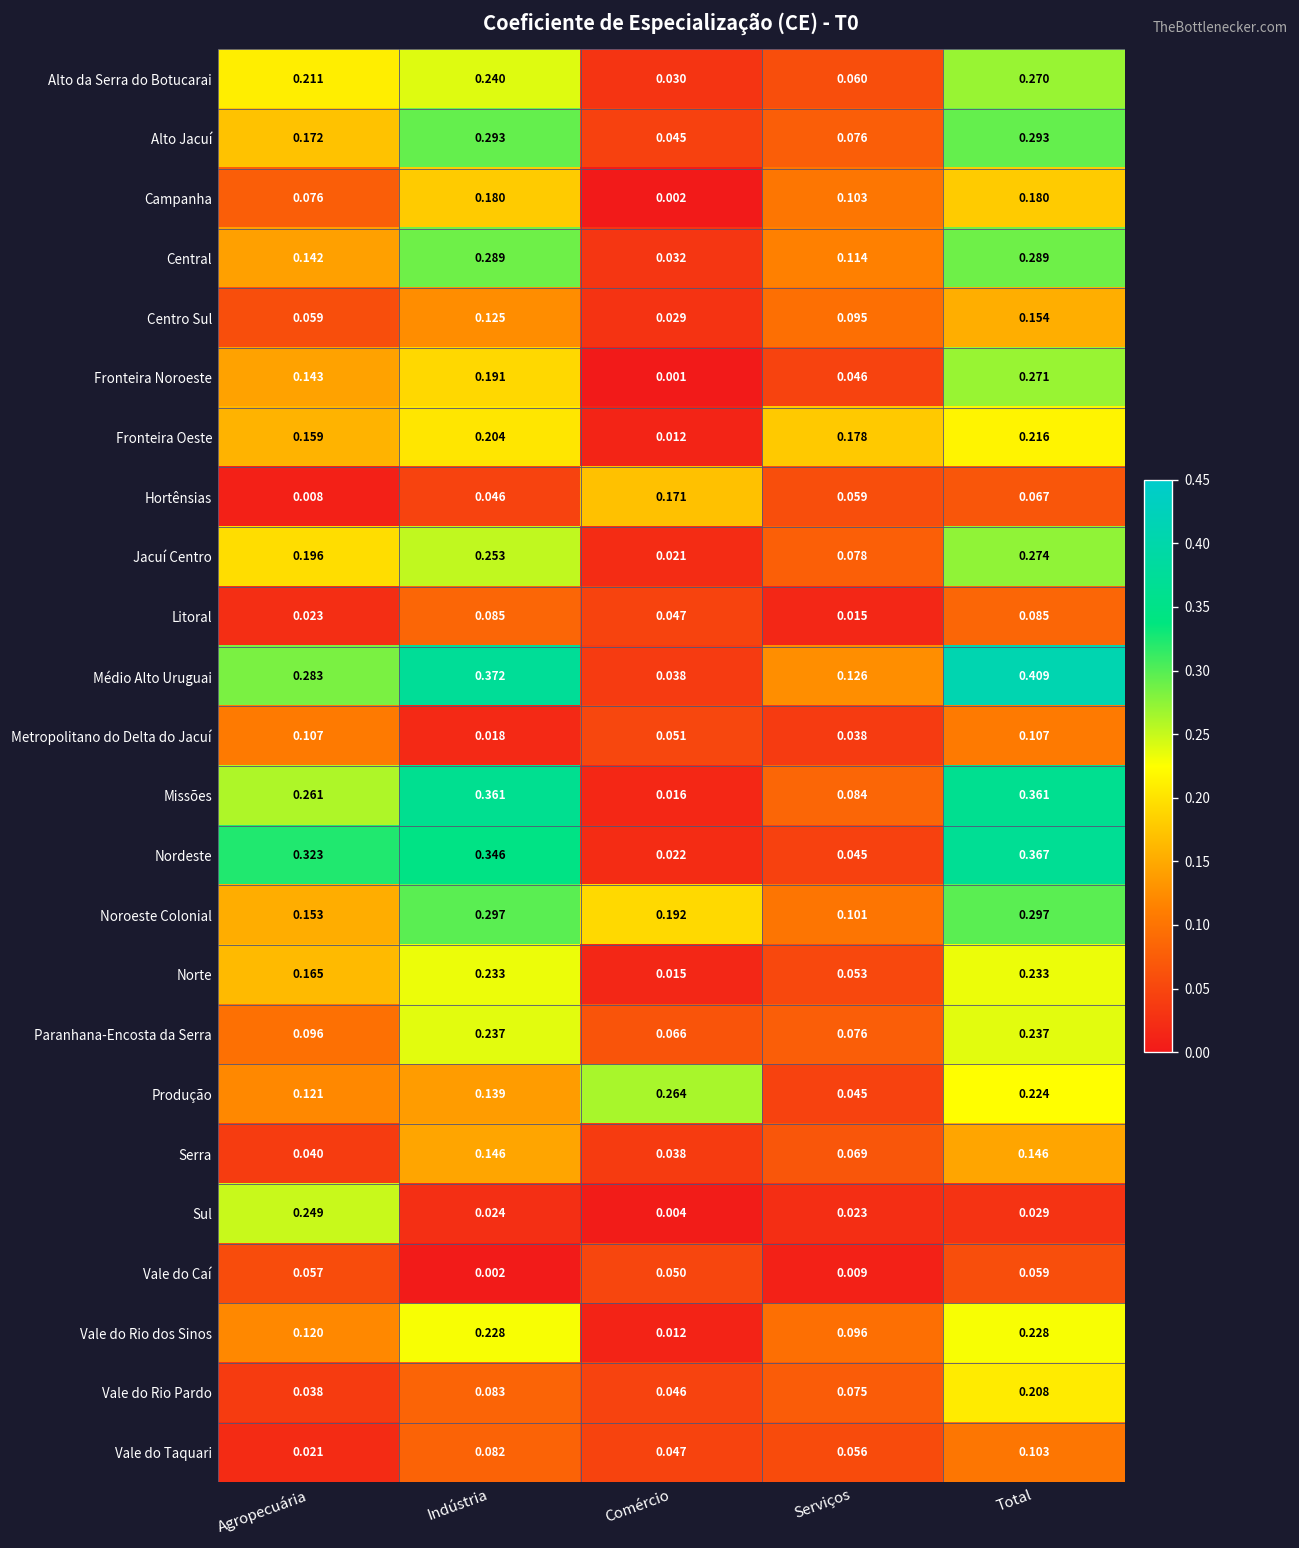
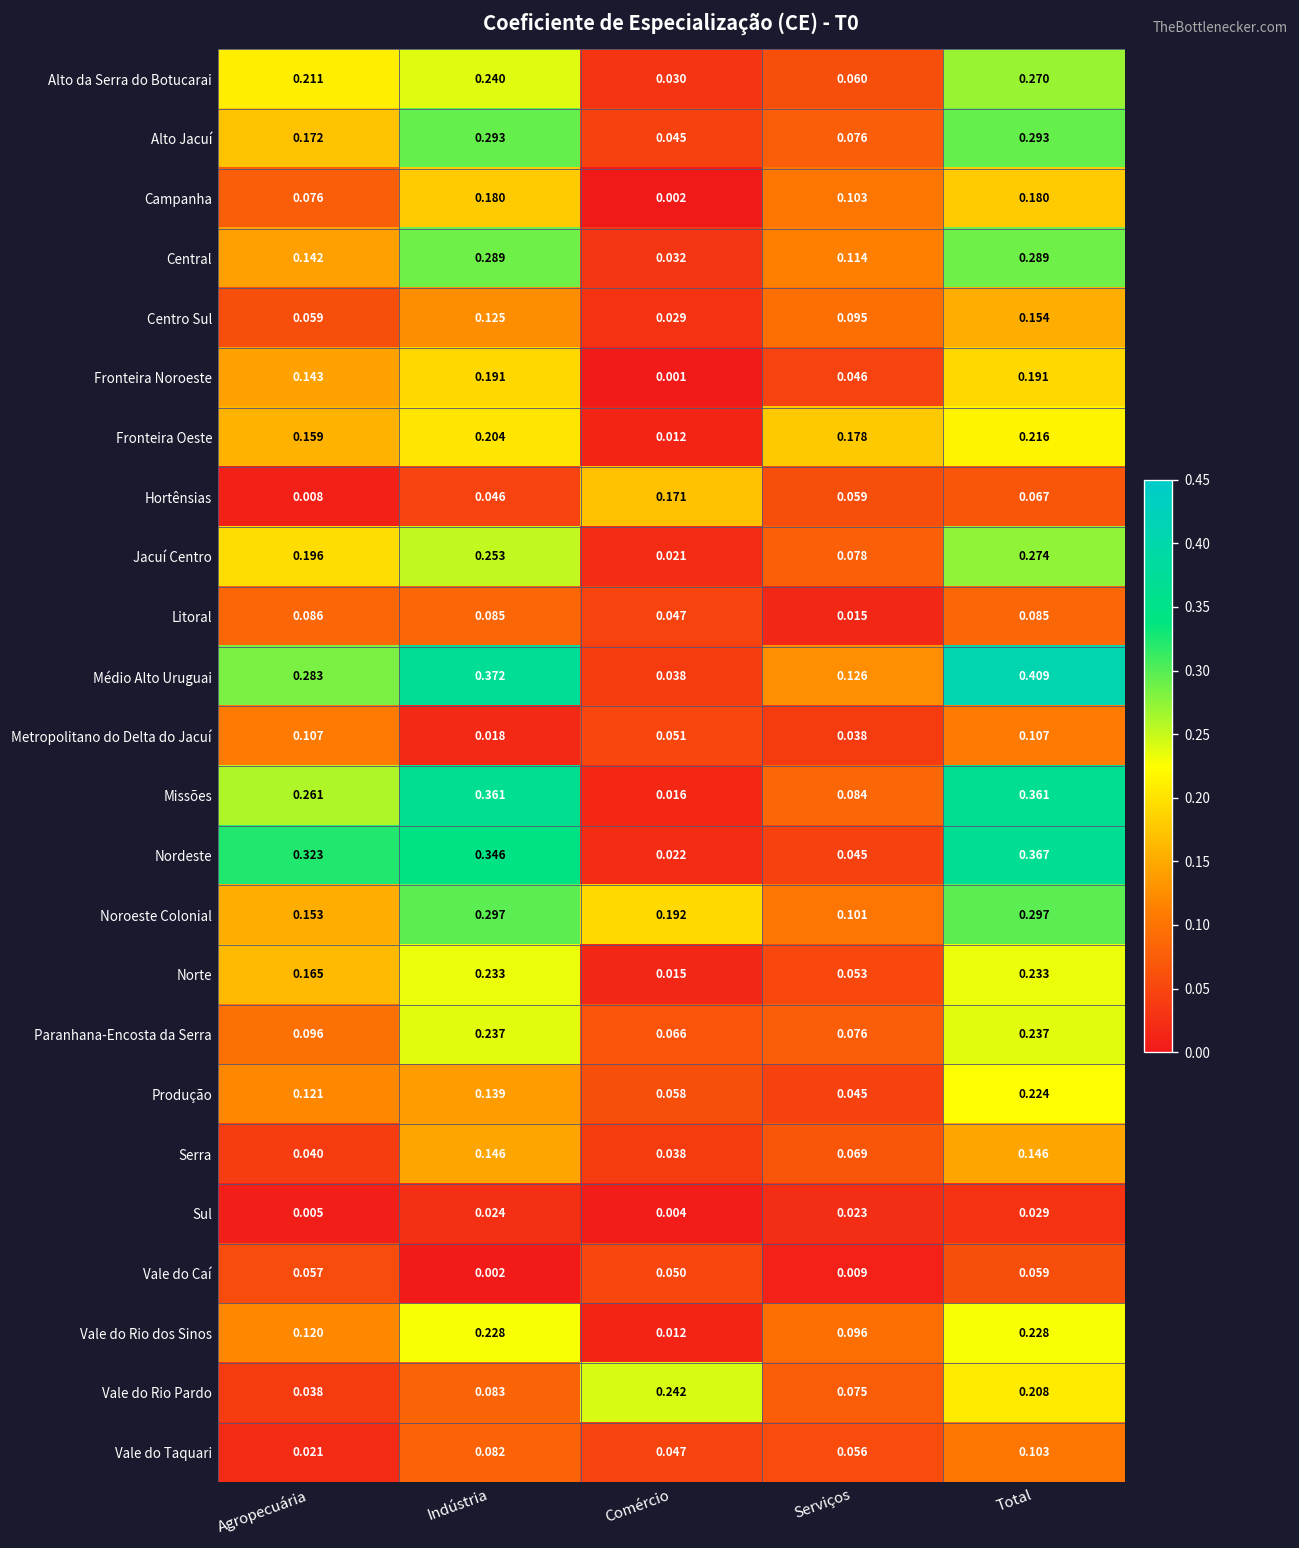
  {
    "Alto da Serra do Botucarai": {
      "Agropecuária": 0.211,
      "Indústria": 0.240,
      "Comércio": 0.030,
      "Serviços": 0.060,
      "Total": 0.270
    },
    "Alto Jacuí": {
      "Agropecuária": 0.172,
      "Indústria": 0.293,
      "Comércio": 0.045,
      "Serviços": 0.076,
      "Total": 0.293
    },
    "Campanha": {
      "Agropecuária": 0.076,
      "Indústria": 0.180,
      "Comércio": 0.002,
      "Serviços": 0.103,
      "Total": 0.180
    },
    "Central": {
      "Agropecuária": 0.142,
      "Indústria": 0.289,
      "Comércio": 0.032,
      "Serviços": 0.114,
      "Total": 0.289
    },
    "Centro Sul": {
      "Agropecuária": 0.059,
      "Indústria": 0.125,
      "Comércio": 0.029,
      "Serviços": 0.095,
      "Total": 0.154
    },
    "Fronteira Noroeste": {
      "Agropecuária": 0.143,
      "Indústria": 0.191,
      "Comércio": 0.001,
      "Serviços": 0.046,
-     "Total": 0.271
+     "Total": 0.191
    },
    "Fronteira Oeste": {
      "Agropecuária": 0.159,
      "Indústria": 0.204,
      "Comércio": 0.012,
      "Serviços": 0.178,
      "Total": 0.216
    },
    "Hortênsias": {
      "Agropecuária": 0.008,
      "Indústria": 0.046,
      "Comércio": 0.171,
      "Serviços": 0.059,
      "Total": 0.067
    },
    "Jacuí Centro": {
      "Agropecuária": 0.196,
      "Indústria": 0.253,
      "Comércio": 0.021,
      "Serviços": 0.078,
      "Total": 0.274
    },
    "Litoral": {
-     "Agropecuária": 0.023,
+     "Agropecuária": 0.086,
      "Indústria": 0.085,
      "Comércio": 0.047,
      "Serviços": 0.015,
      "Total": 0.085
    },
    "Médio Alto Uruguai": {
      "Agropecuária": 0.283,
      "Indústria": 0.372,
      "Comércio": 0.038,
      "Serviços": 0.126,
      "Total": 0.409
    },
    "Metropolitano do Delta do Jacuí": {
      "Agropecuária": 0.107,
      "Indústria": 0.018,
      "Comércio": 0.051,
      "Serviços": 0.038,
      "Total": 0.107
    },
    "Missões": {
      "Agropecuária": 0.261,
      "Indústria": 0.361,
      "Comércio": 0.016,
      "Serviços": 0.084,
      "Total": 0.361
    },
    "Nordeste": {
      "Agropecuária": 0.323,
      "Indústria": 0.346,
      "Comércio": 0.022,
      "Serviços": 0.045,
      "Total": 0.367
    },
    "Noroeste Colonial": {
      "Agropecuária": 0.153,
      "Indústria": 0.297,
      "Comércio": 0.192,
      "Serviços": 0.101,
      "Total": 0.297
    },
    "Norte": {
      "Agropecuária": 0.165,
      "Indústria": 0.233,
      "Comércio": 0.015,
      "Serviços": 0.053,
      "Total": 0.233
    },
    "Paranhana-Encosta da Serra": {
      "Agropecuária": 0.096,
      "Indústria": 0.237,
      "Comércio": 0.066,
      "Serviços": 0.076,
      "Total": 0.237
    },
    "Produção": {
      "Agropecuária": 0.121,
      "Indústria": 0.139,
-     "Comércio": 0.264,
+     "Comércio": 0.058,
      "Serviços": 0.045,
      "Total": 0.224
    },
    "Serra": {
      "Agropecuária": 0.040,
      "Indústria": 0.146,
      "Comércio": 0.038,
      "Serviços": 0.069,
      "Total": 0.146
    },
    "Sul": {
-     "Agropecuária": 0.249,
+     "Agropecuária": 0.005,
      "Indústria": 0.024,
      "Comércio": 0.004,
      "Serviços": 0.023,
      "Total": 0.029
    },
    "Vale do Caí": {
      "Agropecuária": 0.057,
      "Indústria": 0.002,
      "Comércio": 0.050,
      "Serviços": 0.009,
      "Total": 0.059
    },
    "Vale do Rio dos Sinos": {
      "Agropecuária": 0.120,
      "Indústria": 0.228,
      "Comércio": 0.012,
      "Serviços": 0.096,
      "Total": 0.228
    },
    "Vale do Rio Pardo": {
      "Agropecuária": 0.038,
      "Indústria": 0.083,
-     "Comércio": 0.046,
+     "Comércio": 0.242,
      "Serviços": 0.075,
      "Total": 0.208
    },
    "Vale do Taquari": {
      "Agropecuária": 0.021,
      "Indústria": 0.082,
      "Comércio": 0.047,
      "Serviços": 0.056,
      "Total": 0.103
    }
  }
